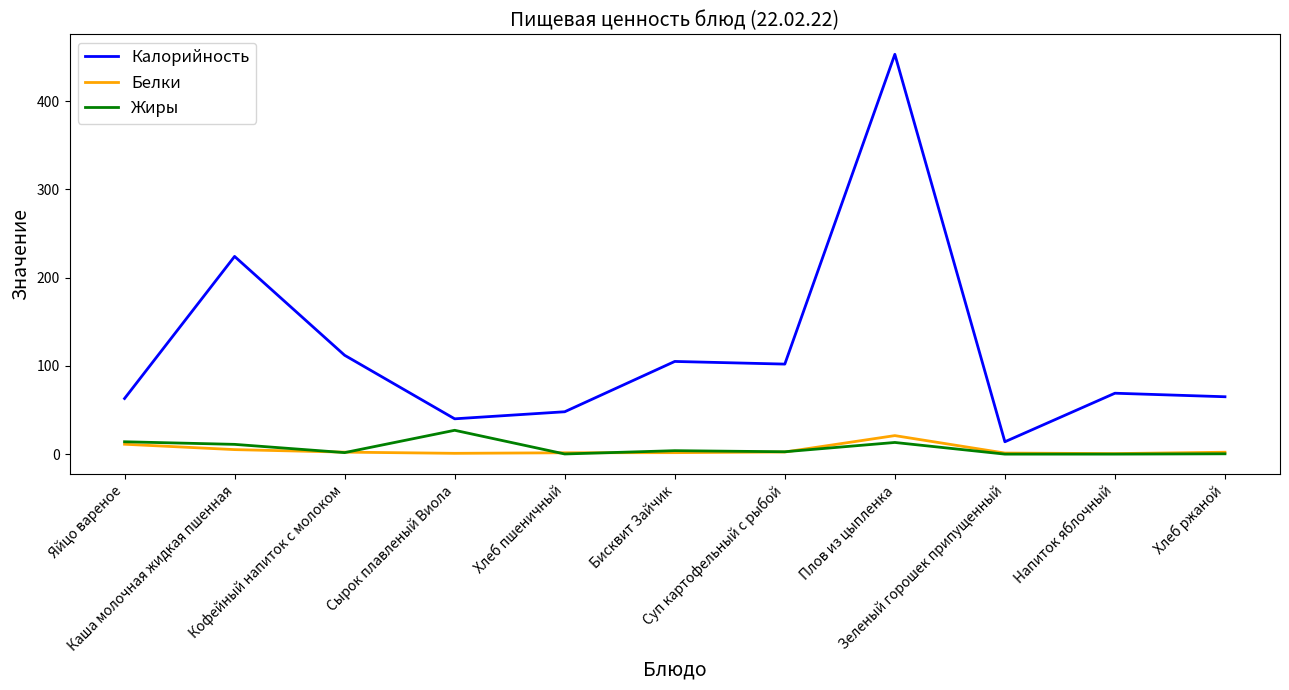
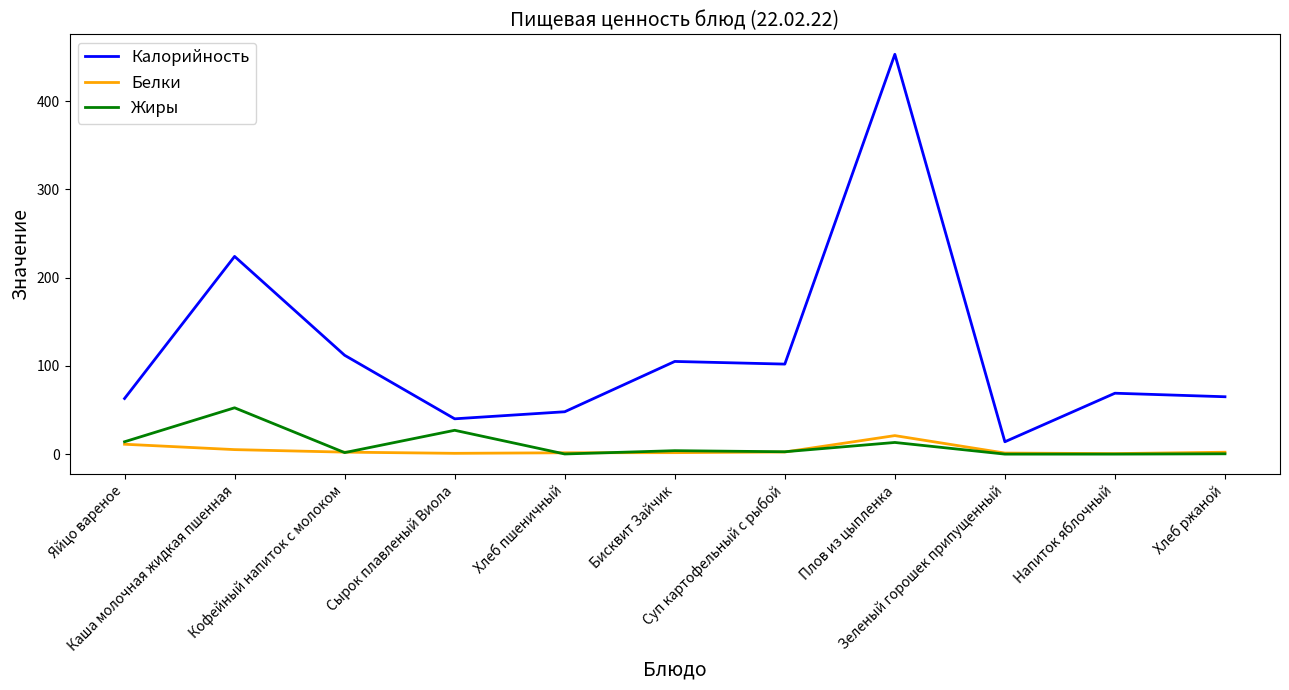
  {
    "Калорийность": {
      "Яйцо вареное": 60,
      "Каша молочная жидкая пшенная": 220,
      "Кофейный напиток с молоком": 110,
      "Сырок плавленый Виола": 40,
      "Хлеб пшеничный": 50,
      "Бисквит Зайчик": 110,
      "Суп картофельный с рыбой": 100,
      "Плов из цыпленка": 450,
      "Зеленый горошек припущенный": 10,
      "Напиток яблочный": 70,
      "Хлеб ржаной": 70
    },
    "Белки": {
      "Каша молочная жидкая пшенная": 10,
      "Сырок плавленый Виола": 0,
      "Плов из цыпленка": 20
    },
    "Жиры": {
-     "Каша молочная жидкая пшенная": 10,
+     "Каша молочная жидкая пшенная": 50,
      "Сырок плавленый Виола": 30,
      "Плов из цыпленка": 10
    }
  }
